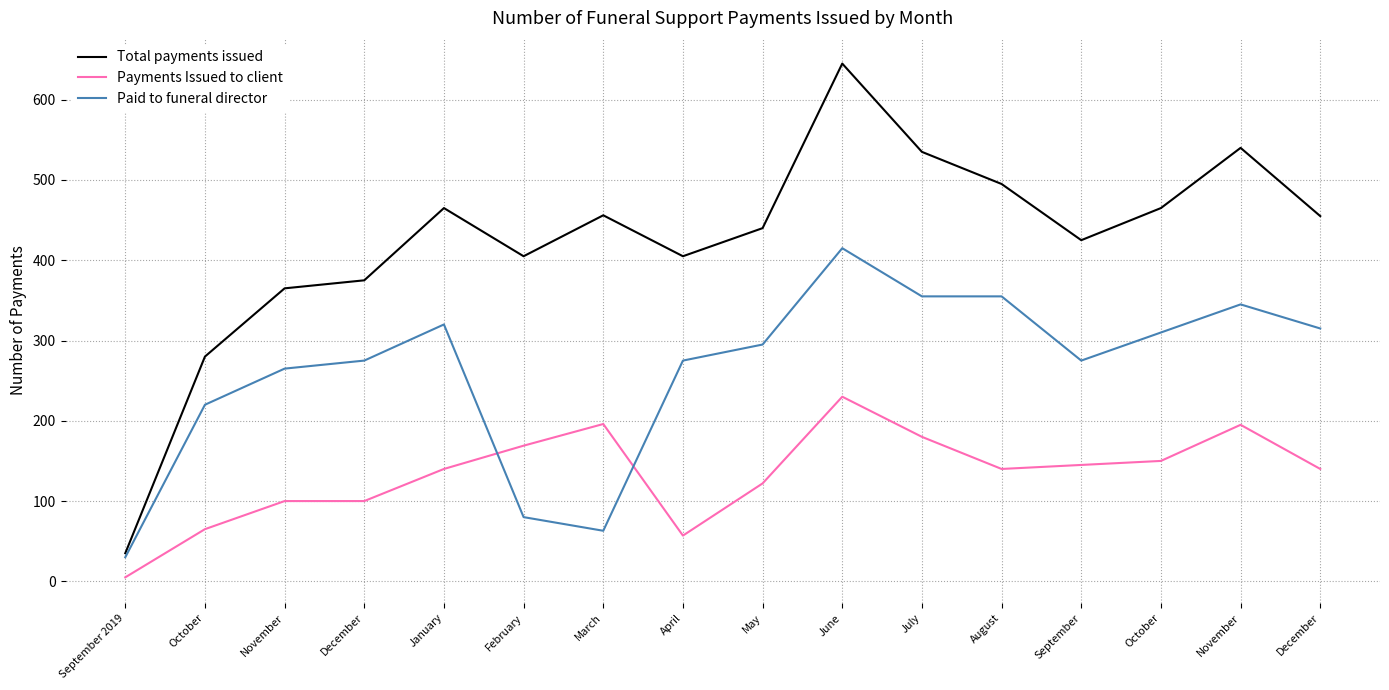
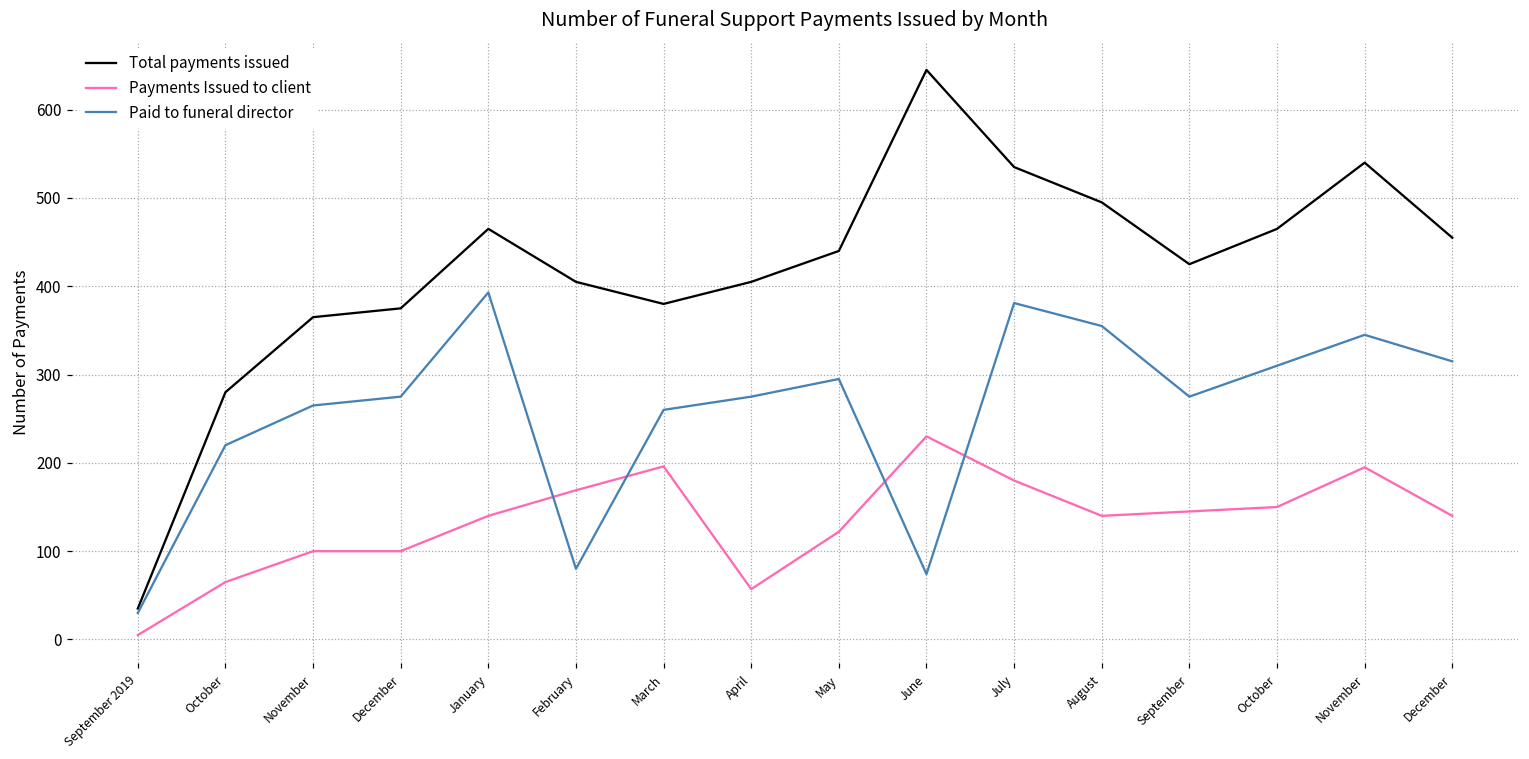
  {
    "Total payments issued": {
      "September 2019": 40,
      "January": 470,
      "February": 410,
-     "March": 460,
+     "March": 380,
      "April": 410,
      "May": 440,
      "June": 650,
      "July": 540,
      "August": 500,
      "September": 430
    },
    "Payments Issued to client": {
      "September 2019": 10,
      "January": 140,
      "February": 170,
      "March": 200,
      "April": 60,
      "May": 120,
      "June": 230,
      "July": 180,
      "August": 140,
      "September": 150
    },
    "Paid to funeral director": {
      "September 2019": 30,
-     "January": 320,
+     "January": 390,
      "February": 80,
-     "March": 60,
+     "March": 260,
      "April": 280,
      "May": 300,
-     "June": 420,
-     "July": 360,
+     "June": 70,
+     "July": 380,
      "August": 360,
      "September": 280
    }
  }
